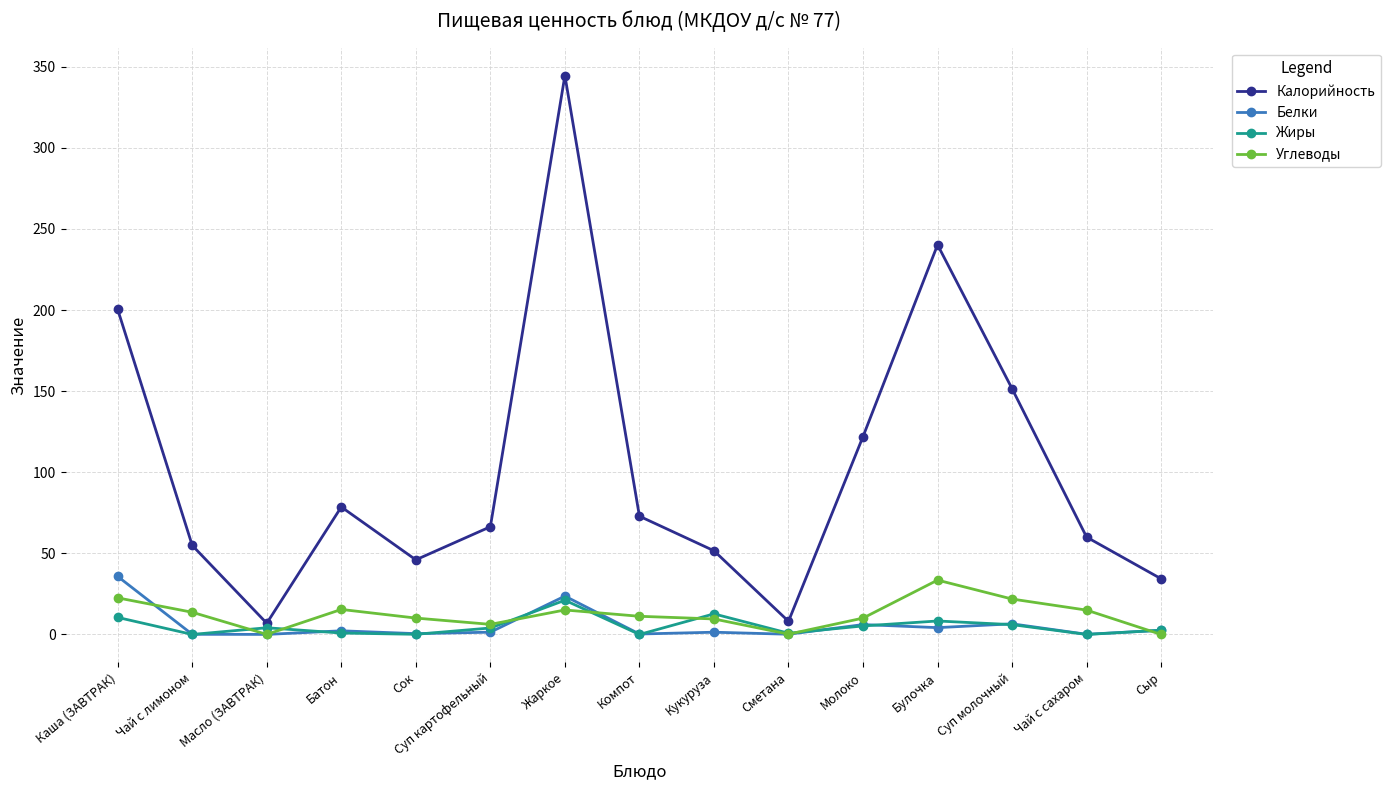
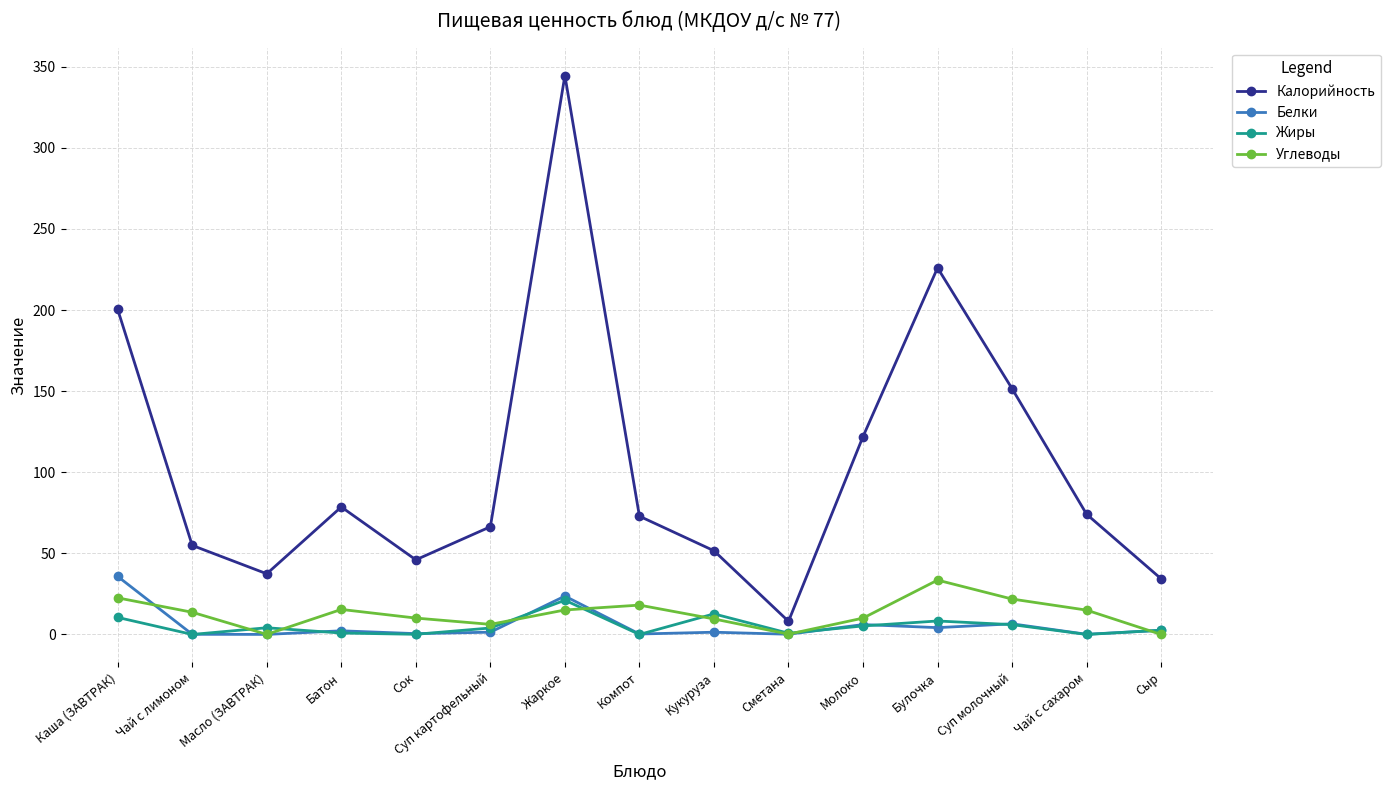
  {
    "Калорийность": {
      "Каша (ЗАВТРАК)": 200,
      "Чай с лимоном": 55,
-     "Масло (ЗАВТРАК)": 7,
+     "Масло (ЗАВТРАК)": 37,
      "Батон": 79,
      "Сок": 46,
      "Суп картофельный": 66,
      "Жаркое": 345,
      "Компот": 73,
      "Кукуруза": 52,
      "Сметана": 8,
      "Молоко": 122,
-     "Булочка": 240,
+     "Булочка": 226,
      "Суп молочный": 152,
-     "Чай с сахаром": 60,
+     "Чай с сахаром": 74,
      "Сыр": 34
    },
    "Белки": {
      "Каша (ЗАВТРАК)": 36,
      "Суп картофельный": 1,
      "Жаркое": 24,
      "Кукуруза": 1,
      "Булочка": 4
    },
    "Жиры": {
      "Каша (ЗАВТРАК)": 10,
      "Масло (ЗАВТРАК)": 4,
      "Суп картофельный": 4,
      "Жаркое": 21,
      "Кукуруза": 13,
      "Булочка": 8
    },
    "Углеводы": {
      "Каша (ЗАВТРАК)": 23,
      "Чай с лимоном": 14,
      "Батон": 15,
      "Сок": 10,
      "Суп картофельный": 6,
      "Жаркое": 15,
-     "Компот": 11,
+     "Компот": 18,
      "Кукуруза": 10,
      "Молоко": 10,
      "Булочка": 34,
      "Суп молочный": 22,
      "Чай с сахаром": 15,
      "Сыр": 0
    }
  }
